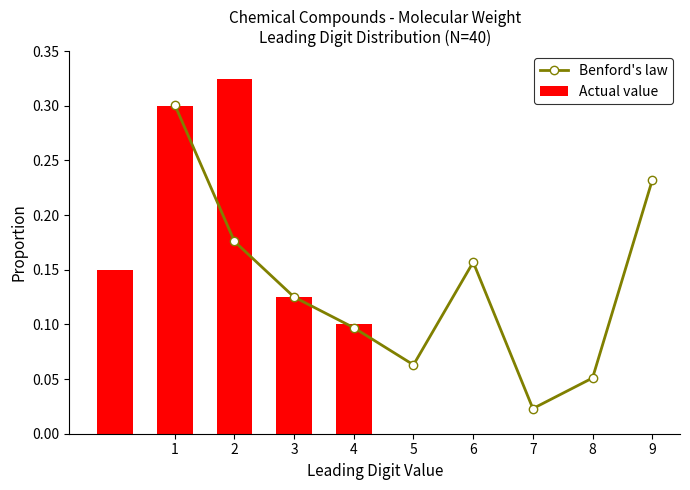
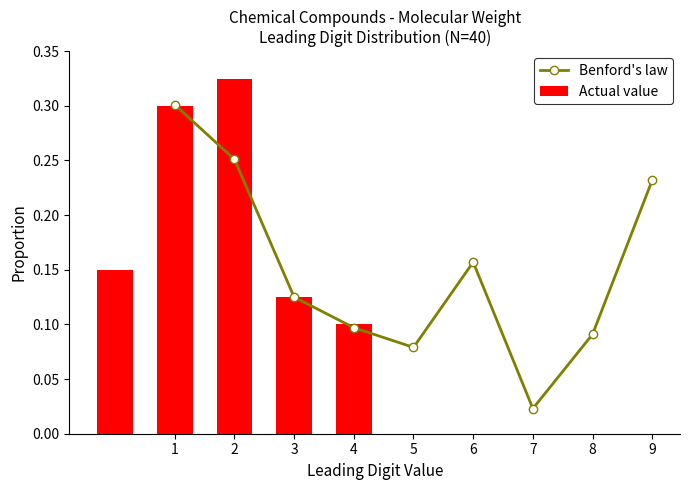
  {
    "Benford's law": {
      "1": 0.301,
-     "2": 0.176,
+     "2": 0.251,
      "3": 0.125,
      "4": 0.097,
-     "5": 0.063,
+     "5": 0.079,
      "6": 0.157,
      "7": 0.023,
-     "8": 0.051,
+     "8": 0.091,
      "9": 0.232
    },
    "Actual value": {
      "2": 0.325,
      "3": 0.125,
      "4": 0.100,
      "5": 0.000,
      "6": 0.000,
      "7": 0.000,
      "8": 0.000
    }
  }
